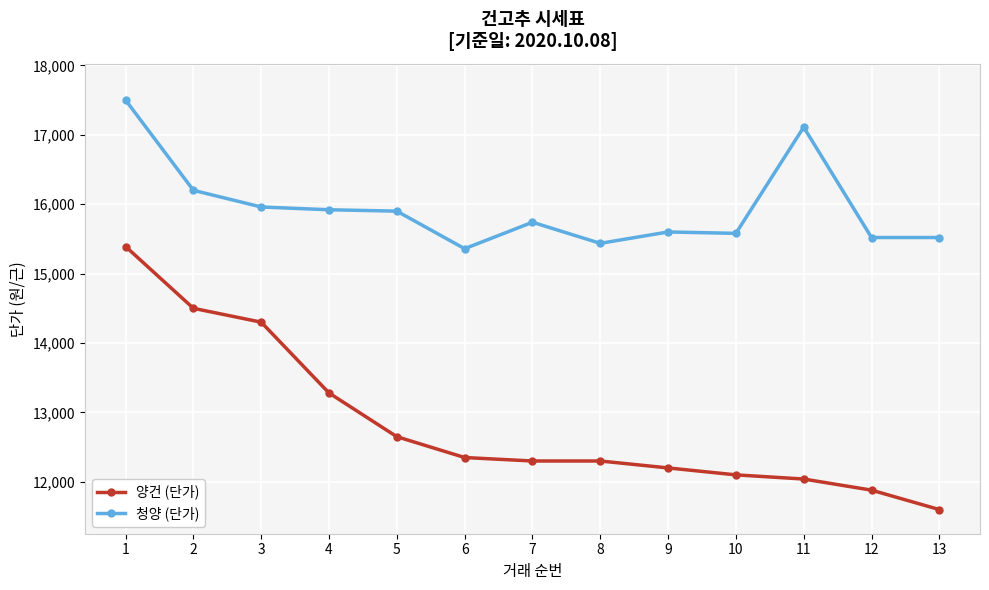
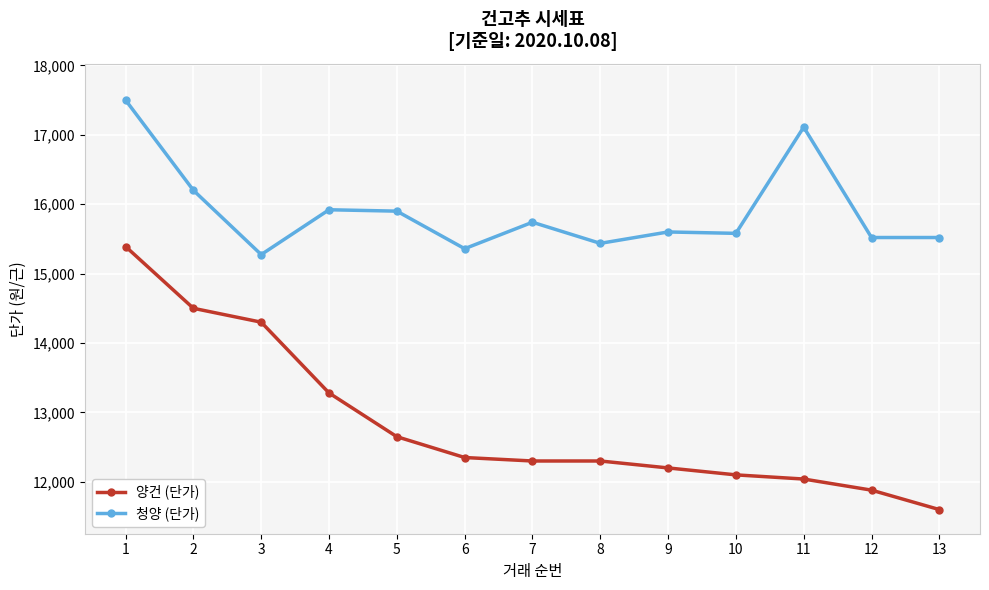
  {
    "양건 (단가)": {
      "1": "15,400",
      "2": "14,500",
      "3": "14,300",
      "4": "13,300",
      "5": "12,700",
      "6": "12,400",
      "7": "12,300",
      "8": "12,300",
      "9": "12,200",
      "10": "12,100",
      "11": "12,000",
      "12": "11,900",
      "13": "11,600"
    },
    "청양 (단가)": {
      "1": "17,500",
      "2": "16,200",
-     "3": "16,000",
+     "3": "15,300",
      "4": "15,900",
      "5": "15,900",
      "6": "15,400",
      "7": "15,700",
      "8": "15,400",
      "9": "15,600",
      "10": "15,600",
      "11": "17,100",
      "12": "15,500",
      "13": "15,500"
    }
  }
